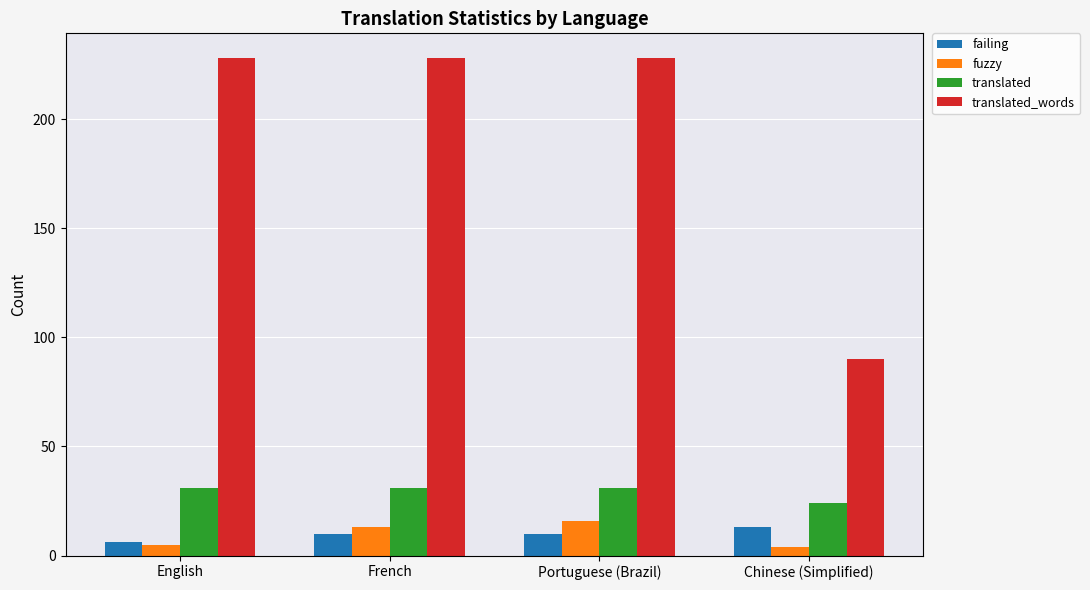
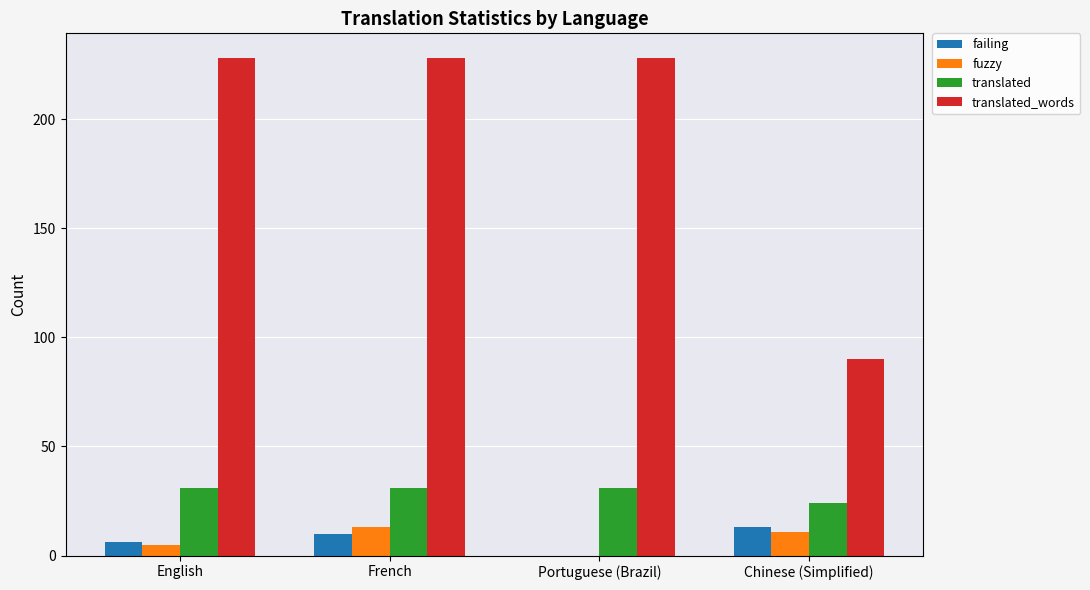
  {
    "failing": {
      "English": 6,
      "French": 10,
-     "Portuguese (Brazil)": 10,
+     "Portuguese (Brazil)": 0,
      "Chinese (Simplified)": 13
    },
    "fuzzy": {
      "English": 5,
      "French": 13,
-     "Portuguese (Brazil)": 16,
-     "Chinese (Simplified)": 4
+     "Portuguese (Brazil)": 0,
+     "Chinese (Simplified)": 11
    },
    "translated": {
      "English": 31,
      "French": 31,
      "Portuguese (Brazil)": 31,
      "Chinese (Simplified)": 24
    },
    "translated_words": {
      "English": 228,
      "French": 228,
      "Portuguese (Brazil)": 228,
      "Chinese (Simplified)": 90
    }
  }
